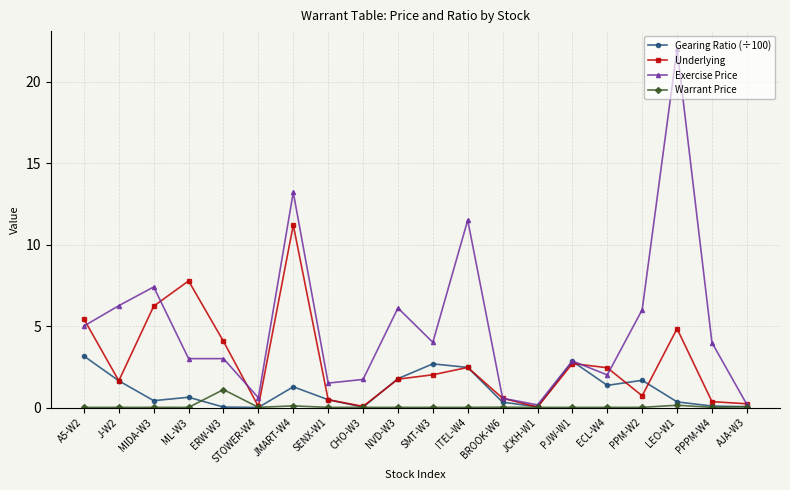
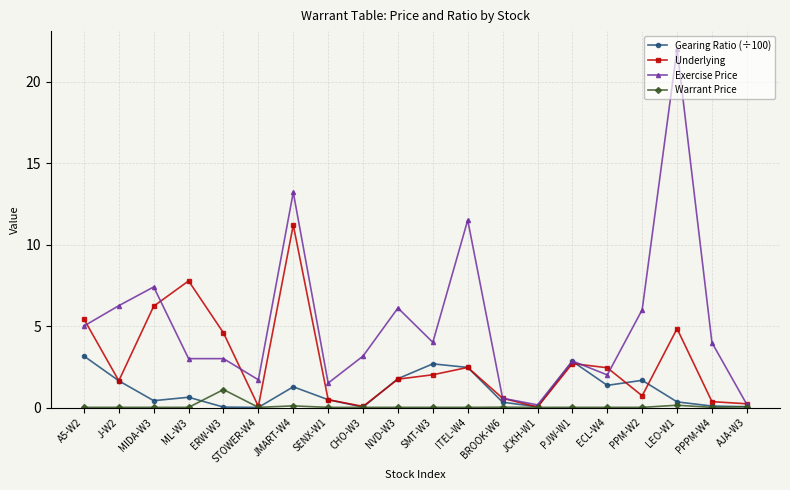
  {
    "Gearing Ratio (÷100)": {
      "A5-W2": 3.2,
      "MIDA-W3": 0.4,
      "ML-W3": 0.6,
      "ERW-W3": 0.0,
      "JMART-W4": 1.3,
      "SMT-W3": 2.7,
      "BROOK-W6": 0.3,
      "ECL-W4": 1.4,
      "PPM-W2": 1.7,
      "LEO-W1": 0.3
    },
    "Underlying": {
      "A5-W2": 5.4,
      "MIDA-W3": 6.2,
      "ML-W3": 7.8,
-     "ERW-W3": 4.1,
+     "ERW-W3": 4.6,
      "JMART-W4": 11.2,
      "SMT-W3": 2.0,
      "ECL-W4": 2.4,
      "PPM-W2": 0.7,
      "LEO-W1": 4.8,
      "PPPM-W4": 0.4
    },
    "Exercise Price": {
      "A5-W2": 5.0,
      "J-W2": 6.3,
      "MIDA-W3": 7.4,
      "ML-W3": 3.0,
      "ERW-W3": 3.0,
-     "STOWER-W4": 0.6,
+     "STOWER-W4": 1.7,
      "JMART-W4": 13.2,
      "SENX-W1": 1.5,
-     "CHO-W3": 1.7,
+     "CHO-W3": 3.2,
      "NVD-W3": 6.1,
      "SMT-W3": 4.0,
      "ITEL-W4": 11.5,
      "ECL-W4": 2.0,
      "PPM-W2": 6.0,
      "PPPM-W4": 4.0
    },
    "Warrant Price": {
      "A5-W2": 0.0,
      "J-W2": 0.0,
      "MIDA-W3": 0.0,
      "ML-W3": 0.0,
      "ERW-W3": 1.1,
      "JMART-W4": 0.1,
      "SENX-W1": 0.0,
      "NVD-W3": 0.0,
      "SMT-W3": 0.0,
      "ITEL-W4": 0.0,
      "BROOK-W6": 0.0,
      "PJW-W1": 0.0,
      "ECL-W4": 0.0,
      "PPM-W2": 0.0,
      "LEO-W1": 0.1
    }
  }
